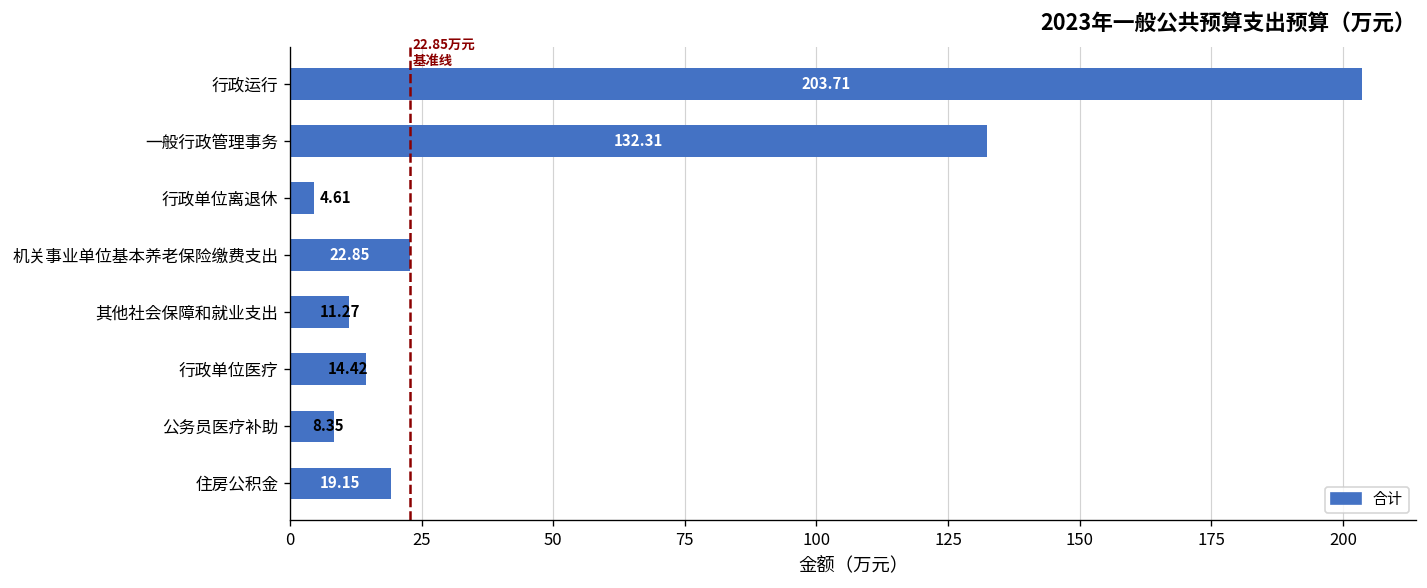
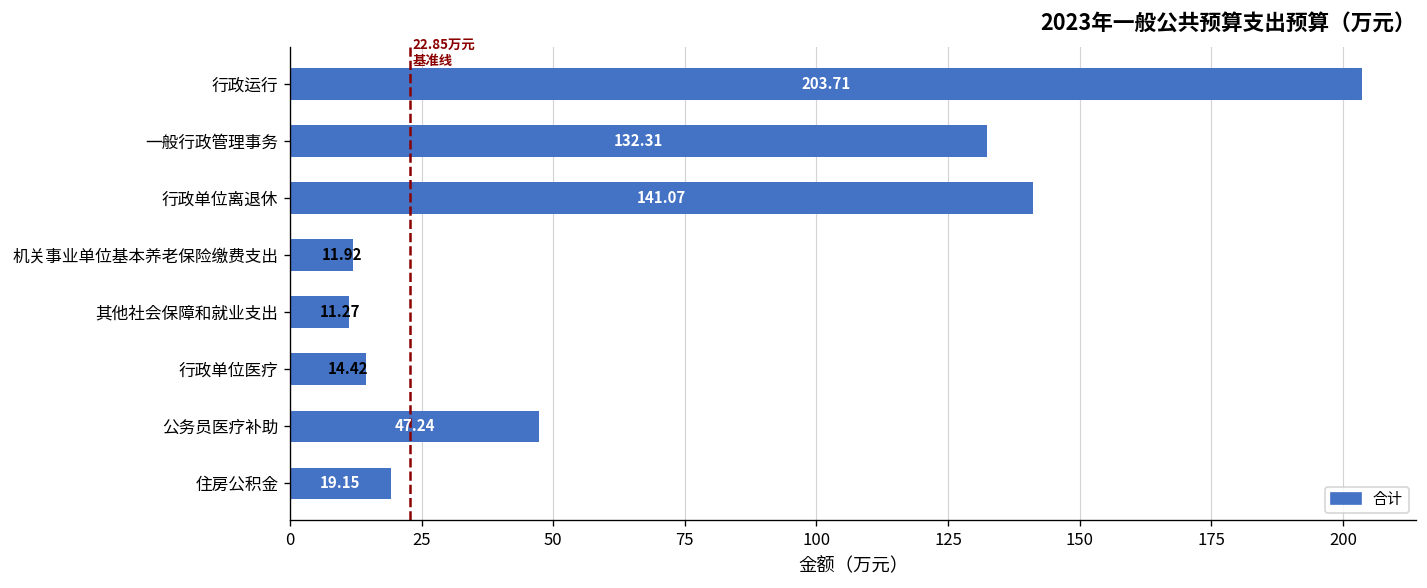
  {
    "行政运行": 203.71,
    "一般行政管理事务": 132.31,
-   "行政单位离退休": 4.61,
-   "机关事业单位基本养老保险缴费支出": 22.85,
+   "行政单位离退休": 141.07,
+   "机关事业单位基本养老保险缴费支出": 11.92,
    "其他社会保障和就业支出": 11.27,
    "行政单位医疗": 14.42,
-   "公务员医疗补助": 8.35,
+   "公务员医疗补助": 47.24,
    "住房公积金": 19.15
  }
